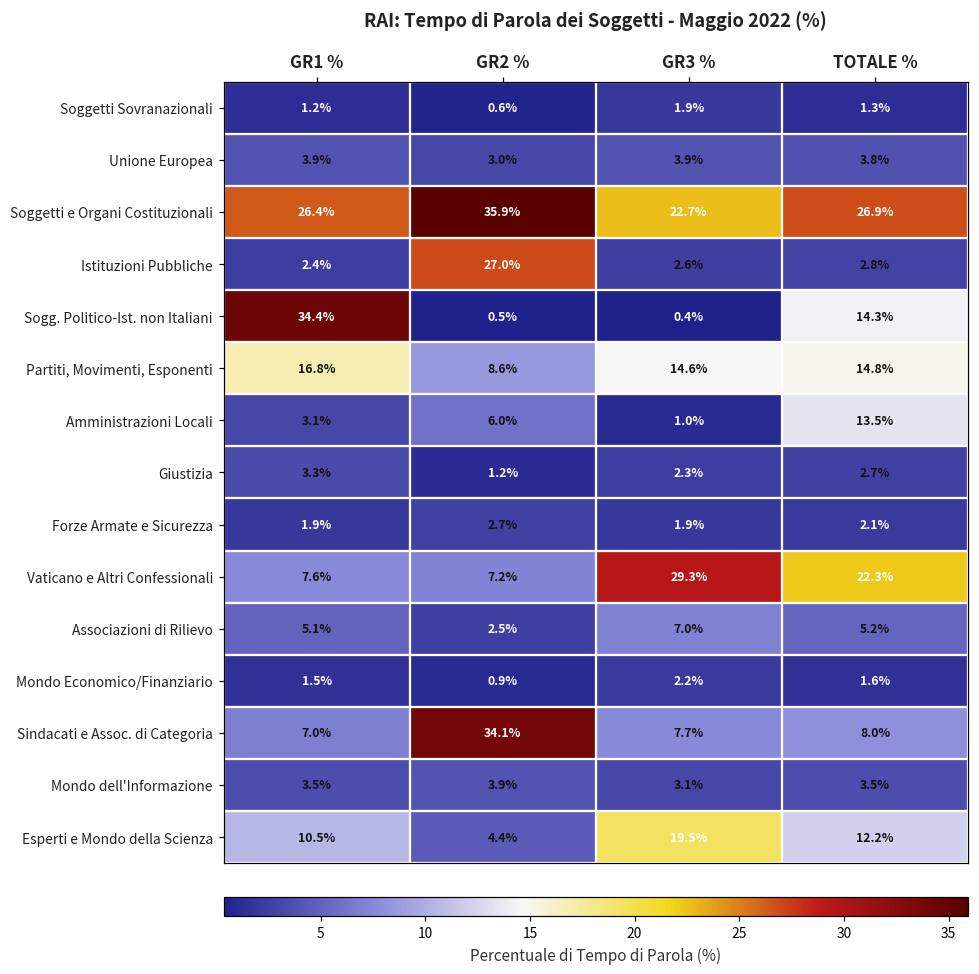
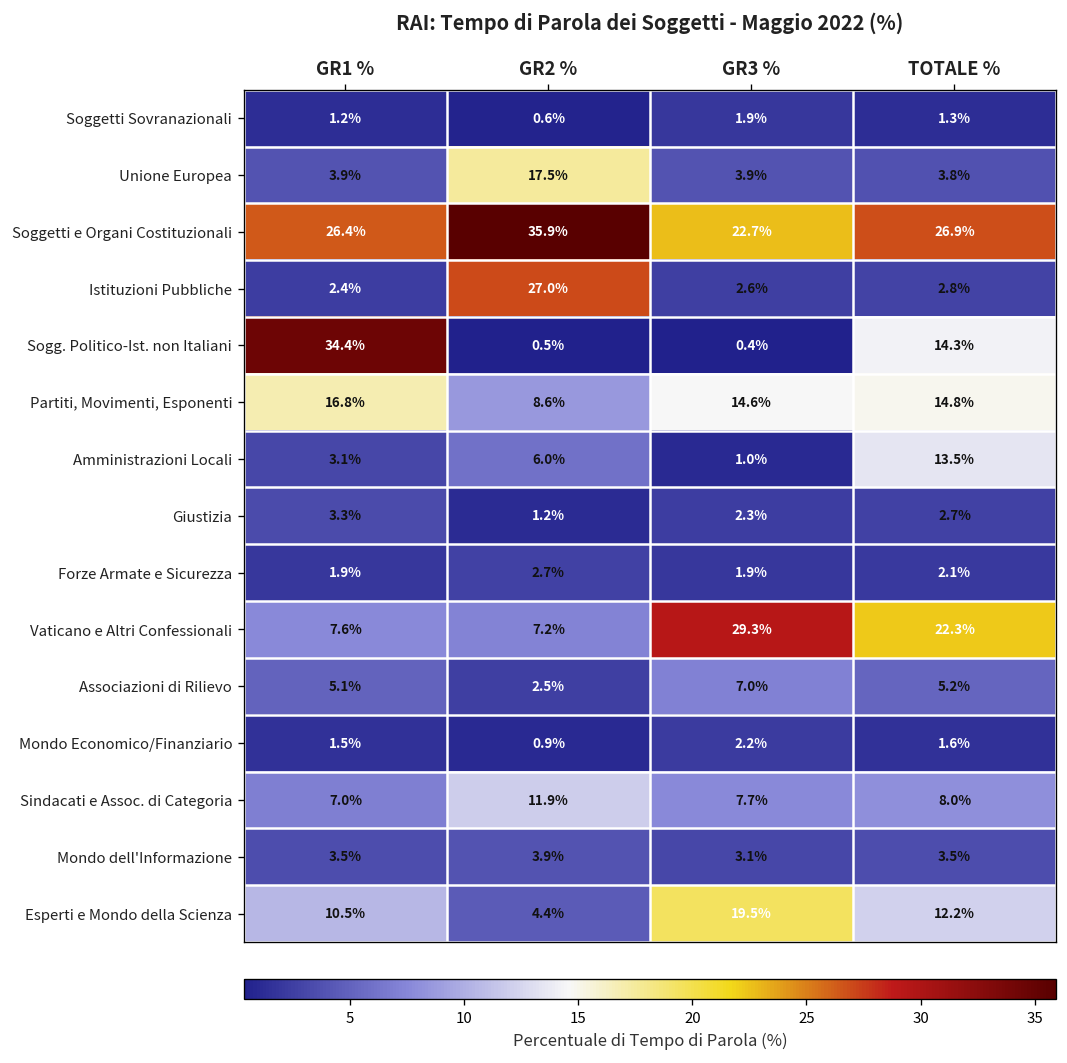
  {
    "Soggetti Sovranazionali": {
      "GR1 %": "1.2%",
      "GR2 %": "0.6%",
      "GR3 %": "1.9%",
      "TOTALE %": "1.3%"
    },
    "Unione Europea": {
      "GR1 %": "3.9%",
-     "GR2 %": "3.0%",
+     "GR2 %": "17.5%",
      "GR3 %": "3.9%",
      "TOTALE %": "3.8%"
    },
    "Soggetti e Organi Costituzionali": {
      "GR1 %": "26.4%",
      "GR2 %": "35.9%",
      "GR3 %": "22.7%",
      "TOTALE %": "26.9%"
    },
    "Istituzioni Pubbliche": {
      "GR1 %": "2.4%",
      "GR2 %": "27.0%",
      "GR3 %": "2.6%",
      "TOTALE %": "2.8%"
    },
    "Sogg. Politico-Ist. non Italiani": {
      "GR1 %": "34.4%",
      "GR2 %": "0.5%",
      "GR3 %": "0.4%",
      "TOTALE %": "14.3%"
    },
    "Partiti, Movimenti, Esponenti": {
      "GR1 %": "16.8%",
      "GR2 %": "8.6%",
      "GR3 %": "14.6%",
      "TOTALE %": "14.8%"
    },
    "Amministrazioni Locali": {
      "GR1 %": "3.1%",
      "GR2 %": "6.0%",
      "GR3 %": "1.0%",
      "TOTALE %": "13.5%"
    },
    "Giustizia": {
      "GR1 %": "3.3%",
      "GR2 %": "1.2%",
      "GR3 %": "2.3%",
      "TOTALE %": "2.7%"
    },
    "Forze Armate e Sicurezza": {
      "GR1 %": "1.9%",
      "GR2 %": "2.7%",
      "GR3 %": "1.9%",
      "TOTALE %": "2.1%"
    },
    "Vaticano e Altri Confessionali": {
      "GR1 %": "7.6%",
      "GR2 %": "7.2%",
      "GR3 %": "29.3%",
      "TOTALE %": "22.3%"
    },
    "Associazioni di Rilievo": {
      "GR1 %": "5.1%",
      "GR2 %": "2.5%",
      "GR3 %": "7.0%",
      "TOTALE %": "5.2%"
    },
    "Mondo Economico/Finanziario": {
      "GR1 %": "1.5%",
      "GR2 %": "0.9%",
      "GR3 %": "2.2%",
      "TOTALE %": "1.6%"
    },
    "Sindacati e Assoc. di Categoria": {
      "GR1 %": "7.0%",
-     "GR2 %": "34.1%",
+     "GR2 %": "11.9%",
      "GR3 %": "7.7%",
      "TOTALE %": "8.0%"
    },
    "Mondo dell'Informazione": {
      "GR1 %": "3.5%",
      "GR2 %": "3.9%",
      "GR3 %": "3.1%",
      "TOTALE %": "3.5%"
    },
    "Esperti e Mondo della Scienza": {
      "GR1 %": "10.5%",
      "GR2 %": "4.4%",
      "GR3 %": "19.5%",
      "TOTALE %": "12.2%"
    }
  }
